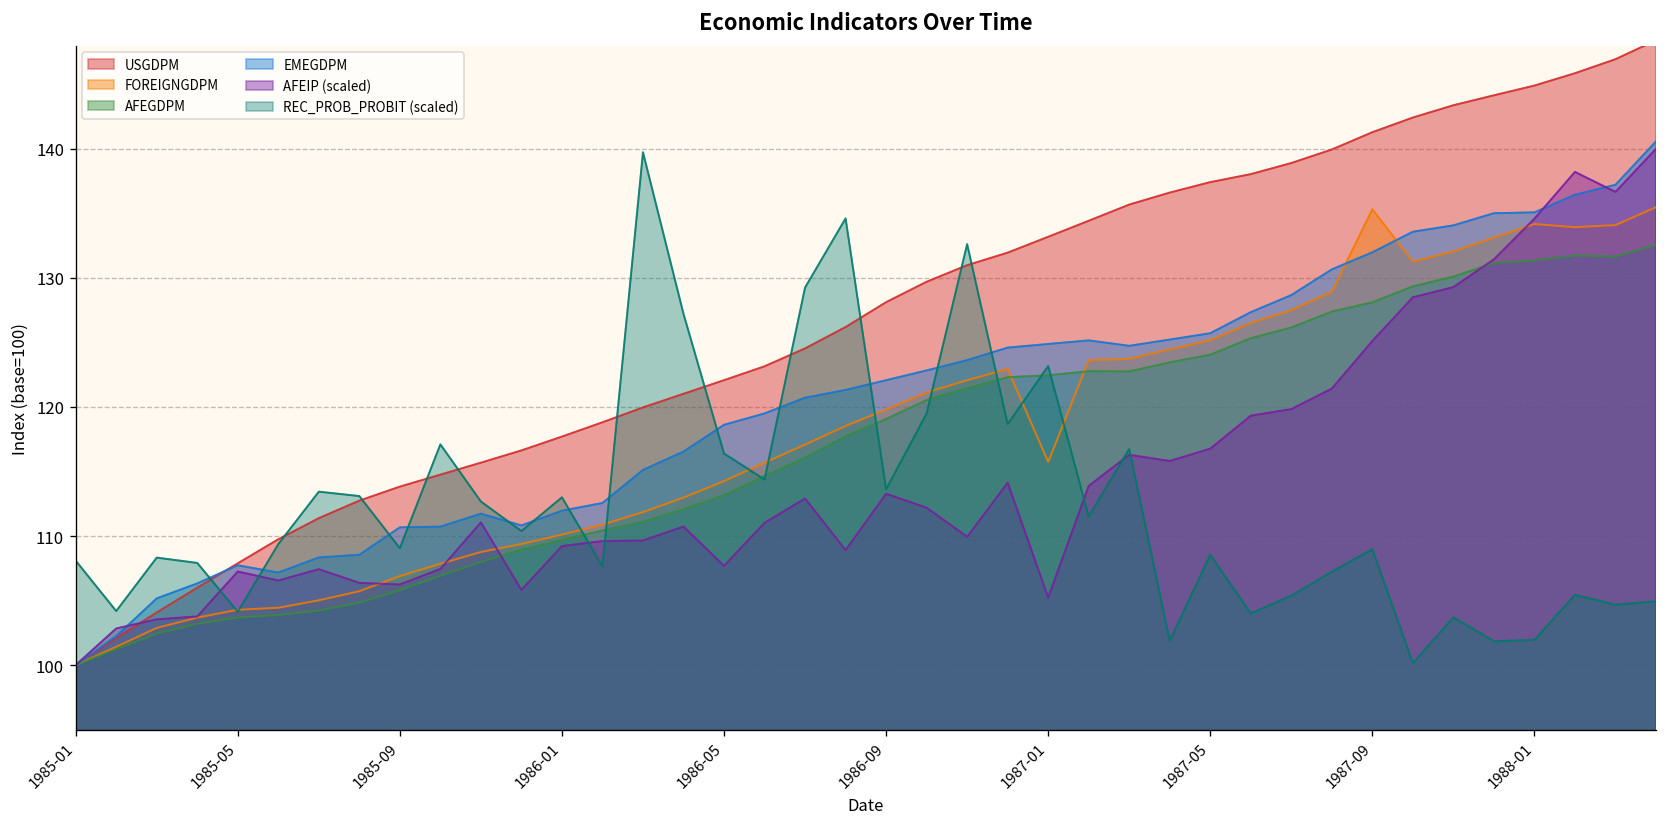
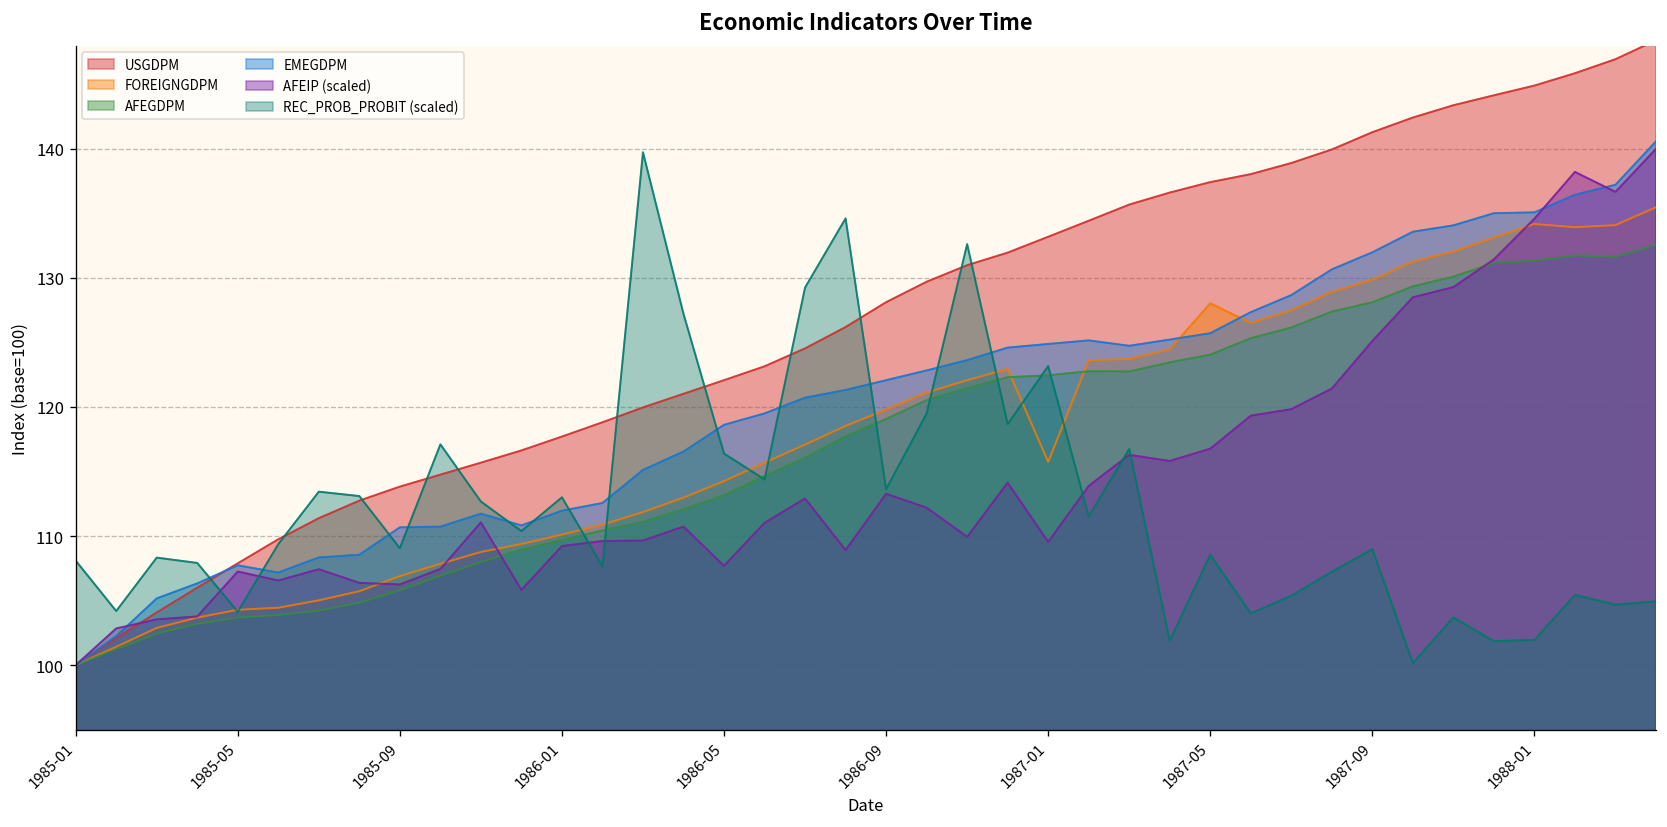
  {
    "USGDPM": {
      "1985-09": 113.8,
      "1986-01": 117.7,
      "1986-05": 122.1,
      "1986-09": 128.1,
      "1987-01": 133.2,
      "1987-05": 137.4,
      "1987-09": 141.3,
      "1988-01": 144.9
    },
    "FOREIGNGDPM": {
      "1985-09": 106.9,
      "1986-01": 110.1,
      "1986-05": 114.3,
      "1986-09": 119.8,
      "1987-01": 115.7,
-     "1987-05": 125.2,
-     "1987-09": 135.3,
+     "1987-05": 128.0,
+     "1987-09": 129.9,
      "1988-01": 134.2
    },
    "AFEIP (scaled)": {
      "1985-05": 107.2,
      "1985-09": 106.2,
      "1986-01": 109.2,
      "1986-05": 107.7,
      "1986-09": 113.3,
-     "1987-01": 105.2,
+     "1987-01": 109.5,
      "1987-05": 116.8,
      "1987-09": 125.1,
      "1988-01": 134.6
    }
  }
